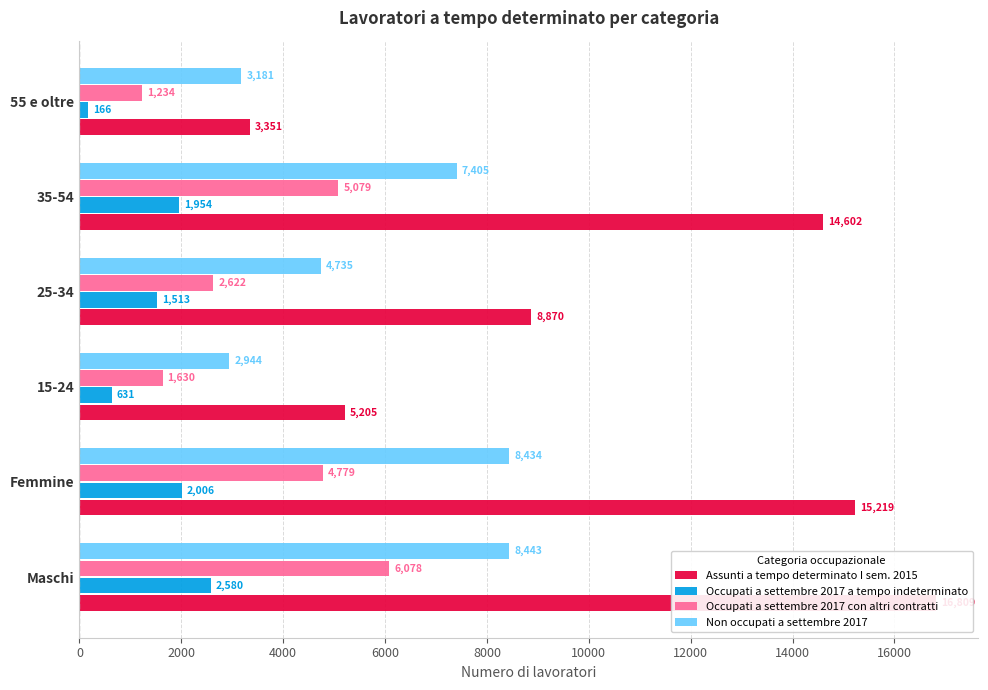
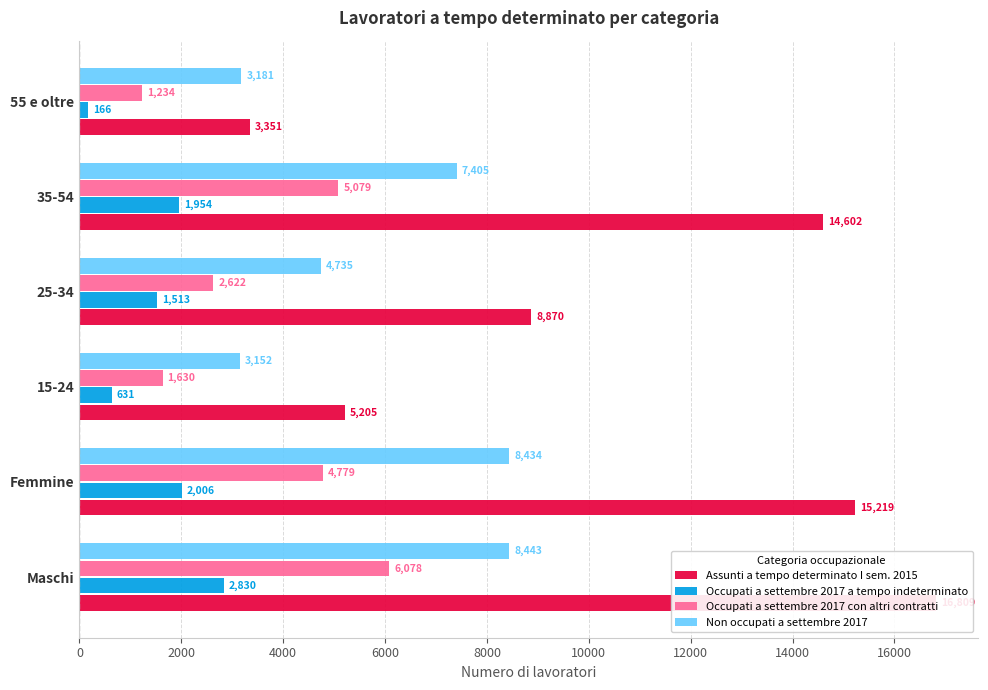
  {
    "Assunti a tempo determinato I sem. 2015": {
      "55 e oltre": "3,351",
      "35-54": "14,602",
      "25-34": "8,870",
      "15-24": "5,205",
      "Femmine": "15,219"
    },
    "Occupati a settembre 2017 a tempo indeterminato": {
      "55 e oltre": "166",
      "35-54": "1,954",
      "25-34": "1,513",
      "15-24": "631",
      "Femmine": "2,006",
-     "Maschi": "2,580"
+     "Maschi": "2,830"
    },
    "Occupati a settembre 2017 con altri contratti": {
      "55 e oltre": "1,234",
      "35-54": "5,079",
      "25-34": "2,622",
      "15-24": "1,630",
      "Femmine": "4,779",
      "Maschi": "6,078"
    },
    "Non occupati a settembre 2017": {
      "55 e oltre": "3,181",
      "35-54": "7,405",
      "25-34": "4,735",
-     "15-24": "2,944",
+     "15-24": "3,152",
      "Femmine": "8,434",
      "Maschi": "8,443"
    }
  }
